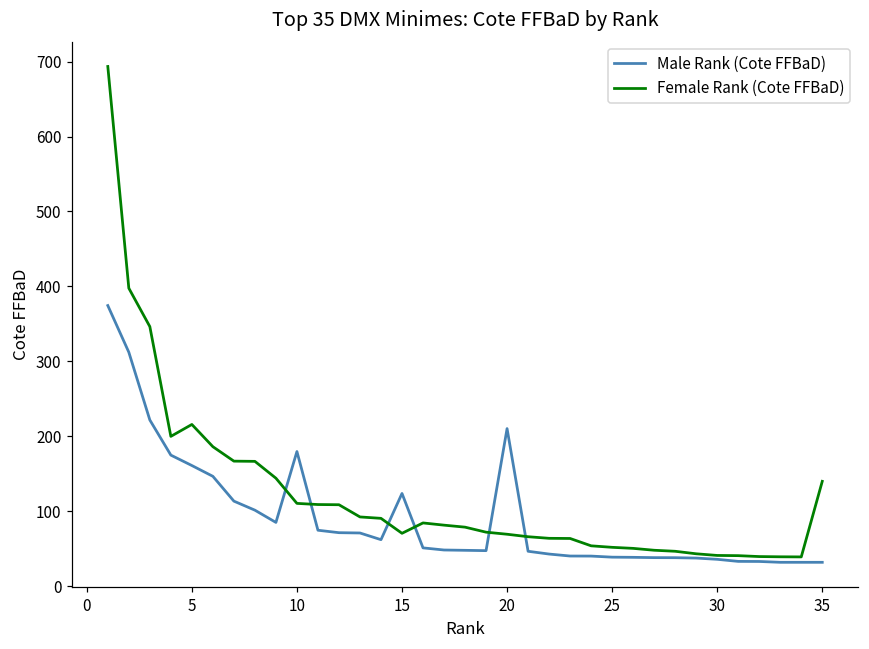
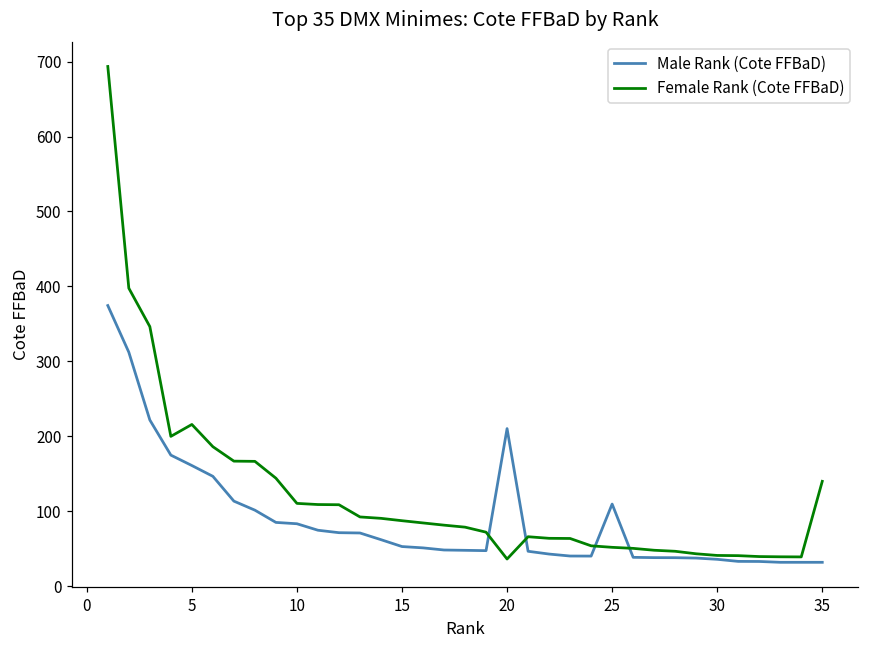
  {
    "Male Rank (Cote FFBaD)": {
      "5": 160,
-     "10": 180,
-     "15": 120,
+     "10": 80,
+     "15": 50,
      "20": 210,
-     "25": 40,
+     "25": 110,
      "30": 40,
      "35": 30
    },
    "Female Rank (Cote FFBaD)": {
      "5": 220,
      "10": 110,
-     "15": 70,
-     "20": 70,
+     "15": 90,
+     "20": 40,
      "25": 50,
      "30": 40,
      "35": 140
    }
  }
